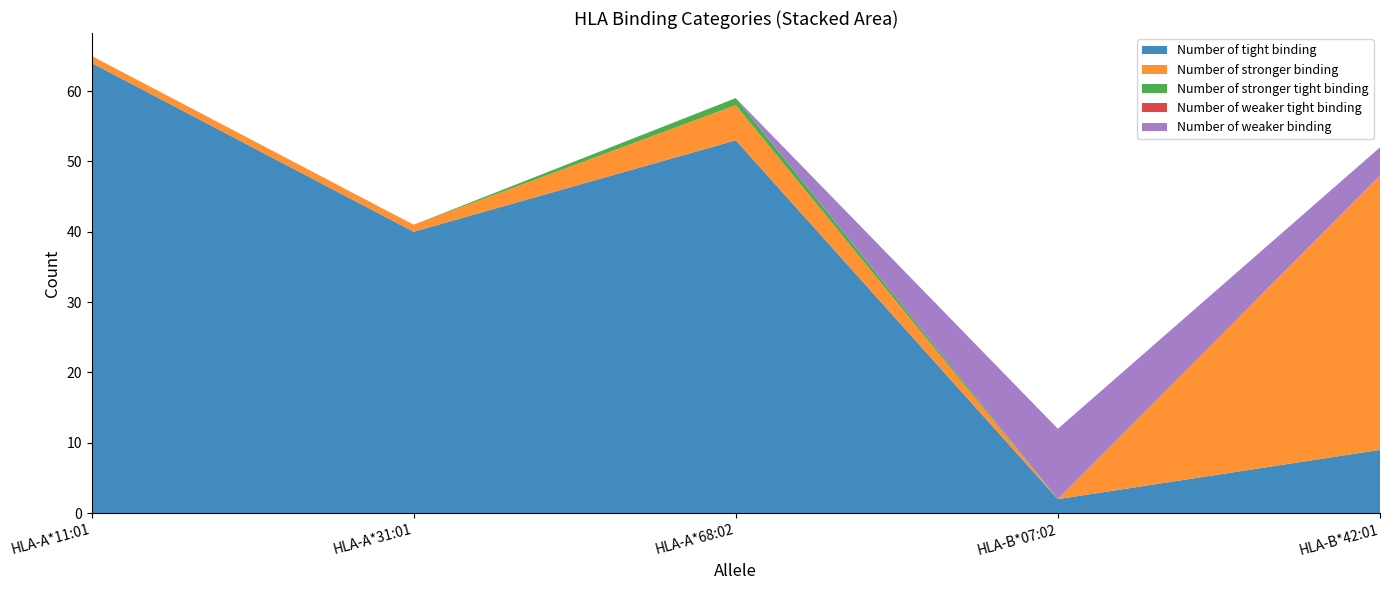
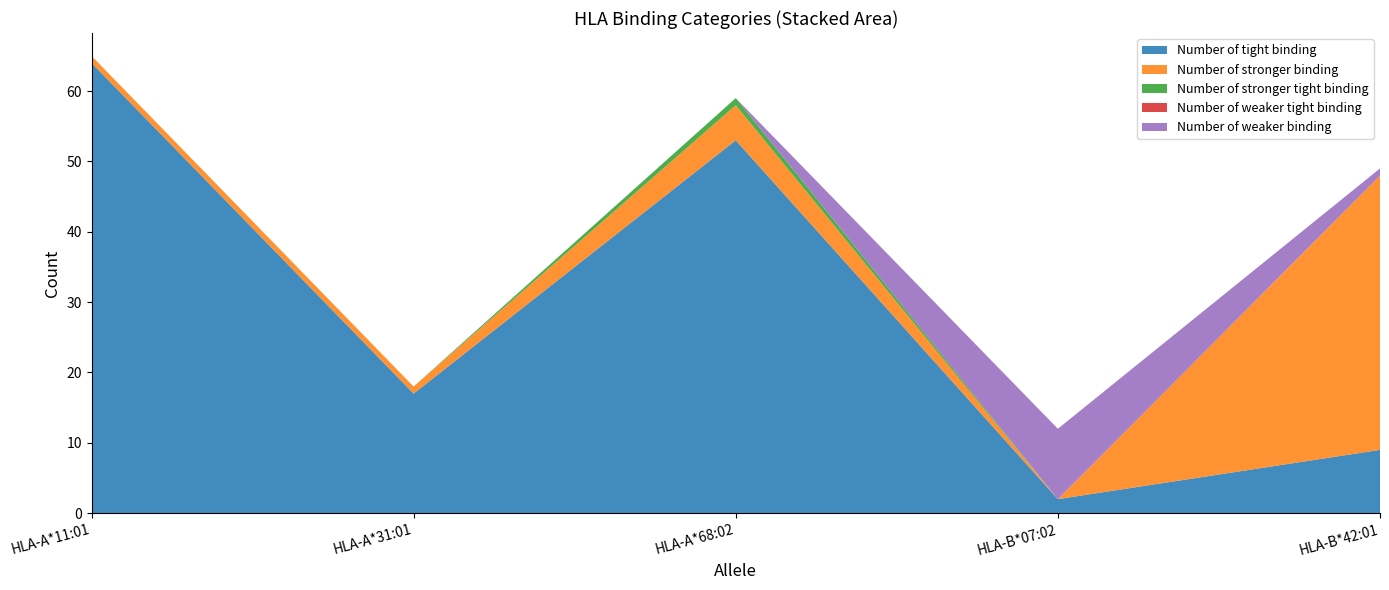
  {
    "Number of tight binding": {
      "HLA-A*11:01": 64,
-     "HLA-A*31:01": 40,
+     "HLA-A*31:01": 17,
      "HLA-A*68:02": 53,
      "HLA-B*42:01": 9
    },
    "Number of stronger binding": {
      "HLA-A*68:02": 5
    },
    "Number of weaker binding": {
      "HLA-B*07:02": 10,
-     "HLA-B*42:01": 4
+     "HLA-B*42:01": 1
    }
  }
